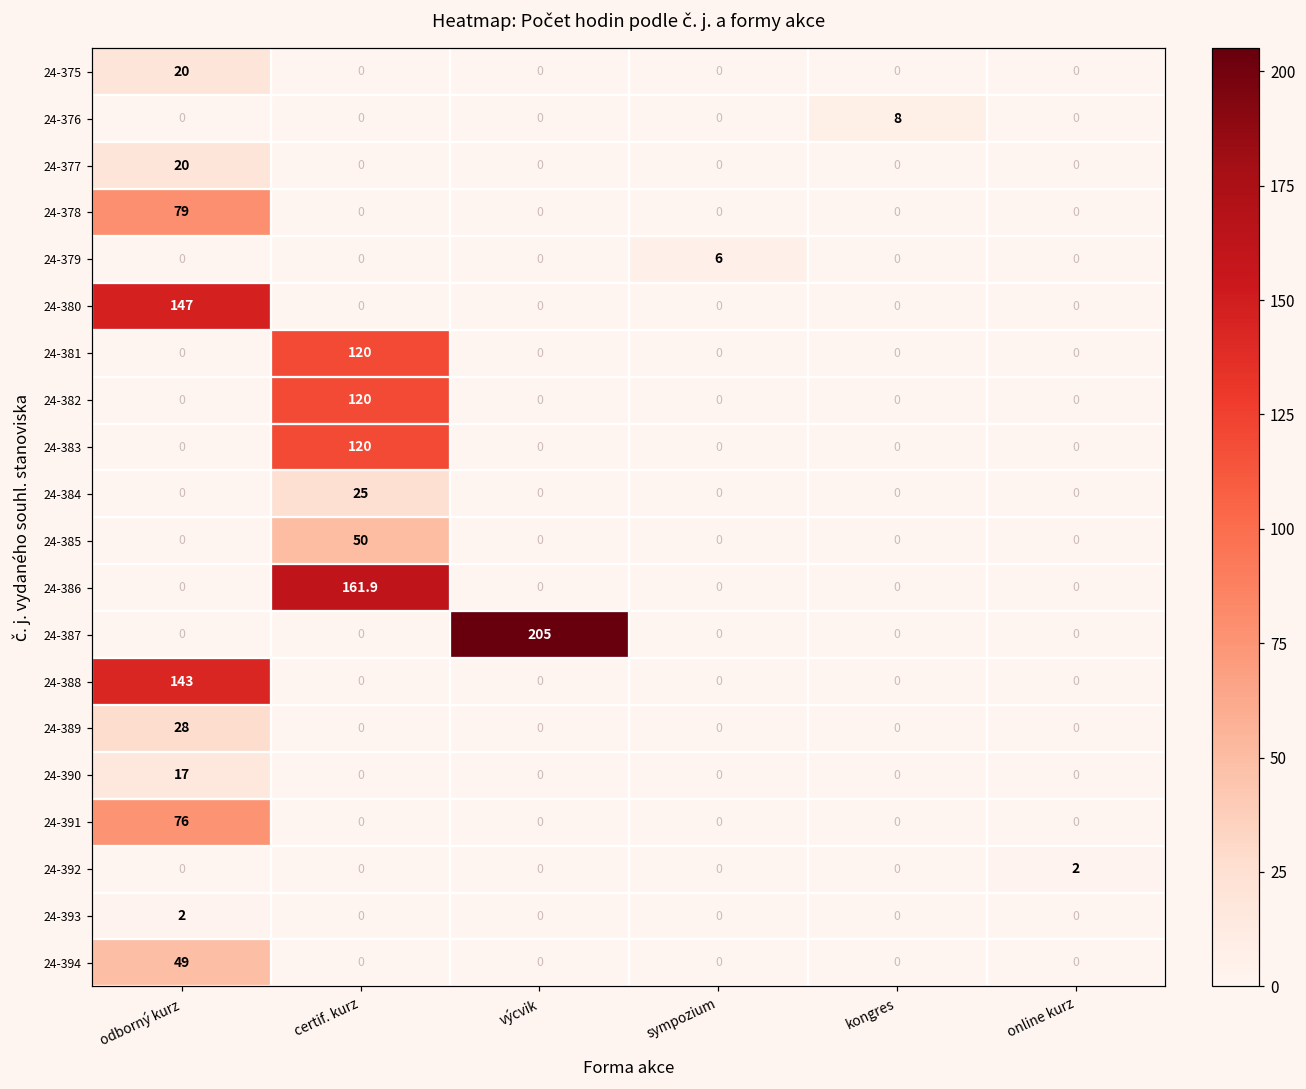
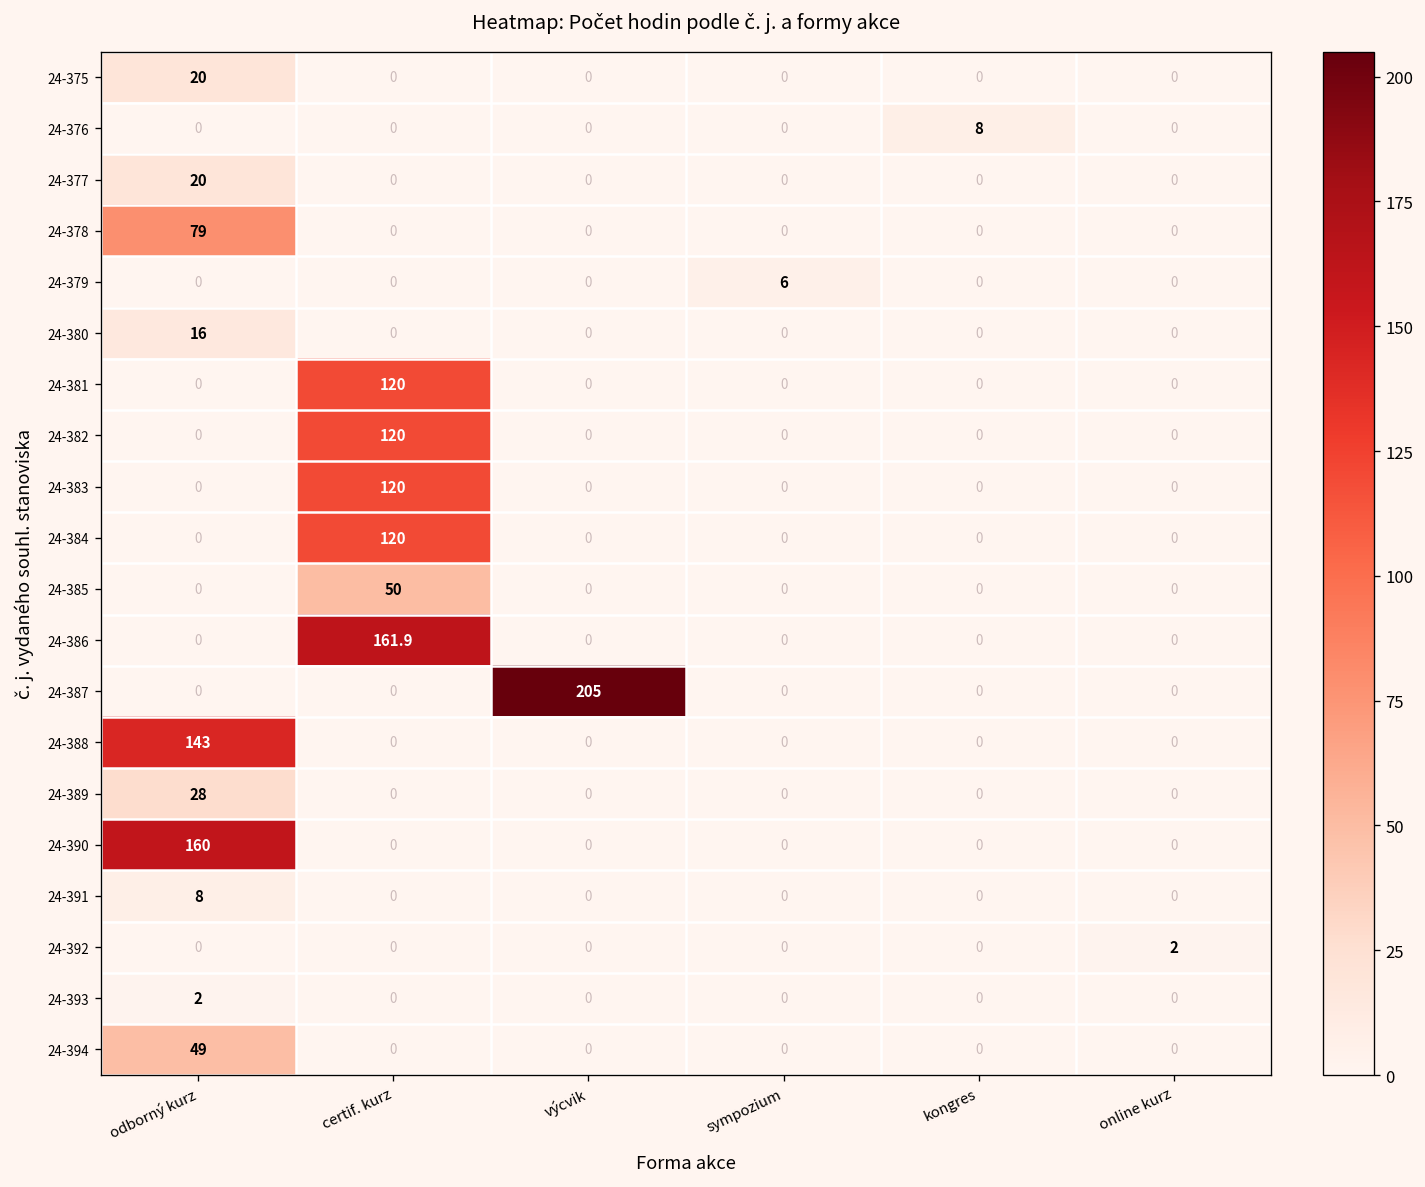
  {
    "24-375": {
      "odborný kurz": 20,
      "certif. kurz": 0,
      "výcvik": 0,
      "sympozium": 0,
      "kongres": 0,
      "online kurz": 0
    },
    "24-376": {
      "odborný kurz": 0,
      "certif. kurz": 0,
      "výcvik": 0,
      "sympozium": 0,
      "kongres": 8,
      "online kurz": 0
    },
    "24-377": {
      "odborný kurz": 20,
      "certif. kurz": 0,
      "výcvik": 0,
      "sympozium": 0,
      "kongres": 0,
      "online kurz": 0
    },
    "24-378": {
      "odborný kurz": 79,
      "certif. kurz": 0,
      "výcvik": 0,
      "sympozium": 0,
      "kongres": 0,
      "online kurz": 0
    },
    "24-379": {
      "odborný kurz": 0,
      "certif. kurz": 0,
      "výcvik": 0,
      "sympozium": 6,
      "kongres": 0,
      "online kurz": 0
    },
    "24-380": {
-     "odborný kurz": 147,
+     "odborný kurz": 16,
      "certif. kurz": 0,
      "výcvik": 0,
      "sympozium": 0,
      "kongres": 0,
      "online kurz": 0
    },
    "24-381": {
      "odborný kurz": 0,
      "certif. kurz": 120,
      "výcvik": 0,
      "sympozium": 0,
      "kongres": 0,
      "online kurz": 0
    },
    "24-382": {
      "odborný kurz": 0,
      "certif. kurz": 120,
      "výcvik": 0,
      "sympozium": 0,
      "kongres": 0,
      "online kurz": 0
    },
    "24-383": {
      "odborný kurz": 0,
      "certif. kurz": 120,
      "výcvik": 0,
      "sympozium": 0,
      "kongres": 0,
      "online kurz": 0
    },
    "24-384": {
      "odborný kurz": 0,
-     "certif. kurz": 25,
+     "certif. kurz": 120,
      "výcvik": 0,
      "sympozium": 0,
      "kongres": 0,
      "online kurz": 0
    },
    "24-385": {
      "odborný kurz": 0,
      "certif. kurz": 50,
      "výcvik": 0,
      "sympozium": 0,
      "kongres": 0,
      "online kurz": 0
    },
    "24-386": {
      "odborný kurz": 0,
      "certif. kurz": 161.9,
      "výcvik": 0,
      "sympozium": 0,
      "kongres": 0,
      "online kurz": 0
    },
    "24-387": {
      "odborný kurz": 0,
      "certif. kurz": 0,
      "výcvik": 205,
      "sympozium": 0,
      "kongres": 0,
      "online kurz": 0
    },
    "24-388": {
      "odborný kurz": 143,
      "certif. kurz": 0,
      "výcvik": 0,
      "sympozium": 0,
      "kongres": 0,
      "online kurz": 0
    },
    "24-389": {
      "odborný kurz": 28,
      "certif. kurz": 0,
      "výcvik": 0,
      "sympozium": 0,
      "kongres": 0,
      "online kurz": 0
    },
    "24-390": {
-     "odborný kurz": 17,
+     "odborný kurz": 160,
      "certif. kurz": 0,
      "výcvik": 0,
      "sympozium": 0,
      "kongres": 0,
      "online kurz": 0
    },
    "24-391": {
-     "odborný kurz": 76,
+     "odborný kurz": 8,
      "certif. kurz": 0,
      "výcvik": 0,
      "sympozium": 0,
      "kongres": 0,
      "online kurz": 0
    },
    "24-392": {
      "odborný kurz": 0,
      "certif. kurz": 0,
      "výcvik": 0,
      "sympozium": 0,
      "kongres": 0,
      "online kurz": 2
    },
    "24-393": {
      "odborný kurz": 2,
      "certif. kurz": 0,
      "výcvik": 0,
      "sympozium": 0,
      "kongres": 0,
      "online kurz": 0
    },
    "24-394": {
      "odborný kurz": 49,
      "certif. kurz": 0,
      "výcvik": 0,
      "sympozium": 0,
      "kongres": 0,
      "online kurz": 0
    }
  }
